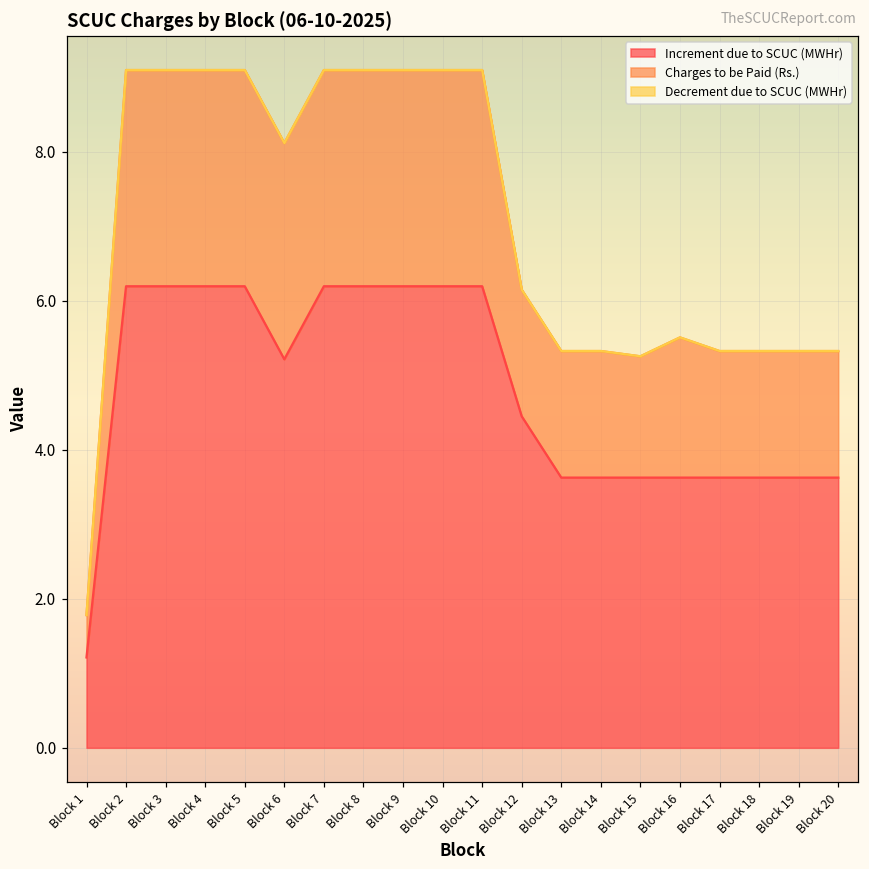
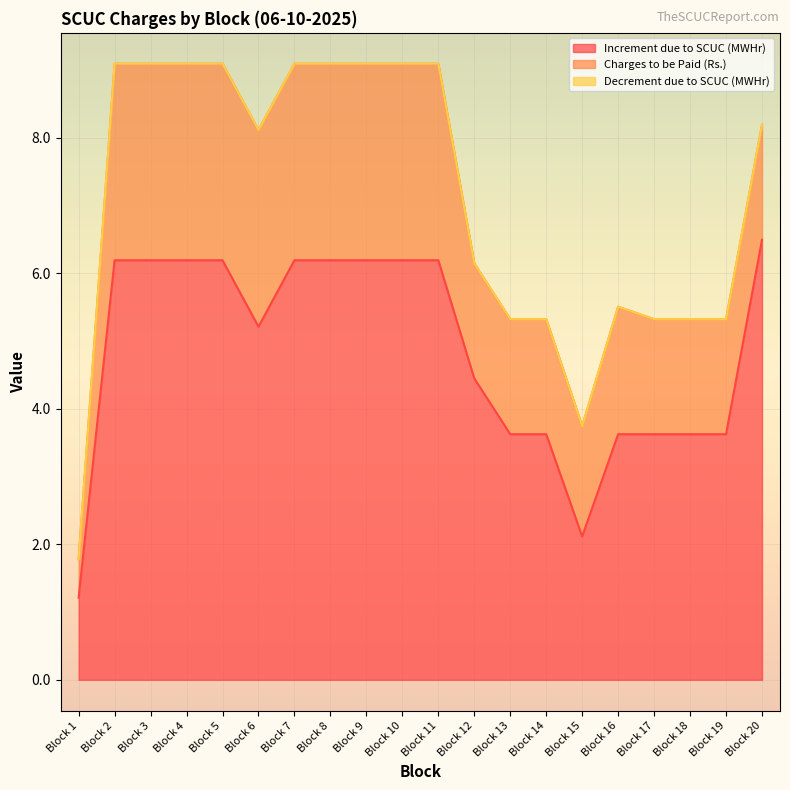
  {
    "Increment due to SCUC (MWHr)": {
      "Block 1": 1.2,
      "Block 2": 6.2,
      "Block 3": 6.2,
      "Block 4": 6.2,
      "Block 5": 6.2,
      "Block 6": 5.2,
      "Block 7": 6.2,
      "Block 8": 6.2,
      "Block 9": 6.2,
      "Block 10": 6.2,
      "Block 11": 6.2,
      "Block 12": 4.4,
      "Block 13": 3.6,
      "Block 14": 3.6,
-     "Block 15": 3.6,
+     "Block 15": 2.1,
      "Block 16": 3.6,
      "Block 17": 3.6,
      "Block 18": 3.6,
      "Block 19": 3.6,
-     "Block 20": 3.6
+     "Block 20": 6.5
    },
    "Decrement due to SCUC (MWHr)": {
      "Block 1": 0.6,
      "Block 2": 2.9,
      "Block 3": 2.9,
      "Block 4": 2.9,
      "Block 5": 2.9,
      "Block 6": 2.9,
      "Block 7": 2.9,
      "Block 8": 2.9,
      "Block 9": 2.9,
      "Block 10": 2.9,
      "Block 11": 2.9,
      "Block 12": 1.7,
      "Block 13": 1.7,
      "Block 14": 1.7,
      "Block 15": 1.6,
      "Block 16": 1.9,
      "Block 17": 1.7,
      "Block 18": 1.7,
      "Block 19": 1.7,
      "Block 20": 1.7
    }
  }
